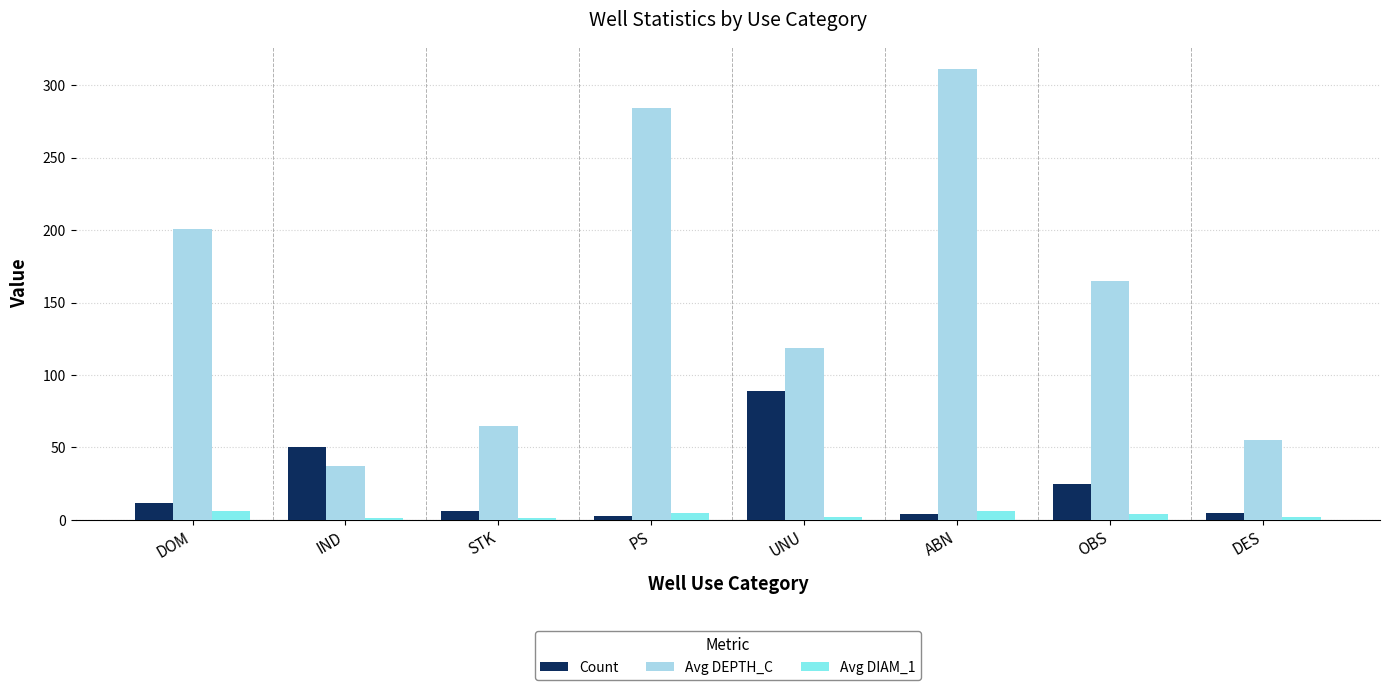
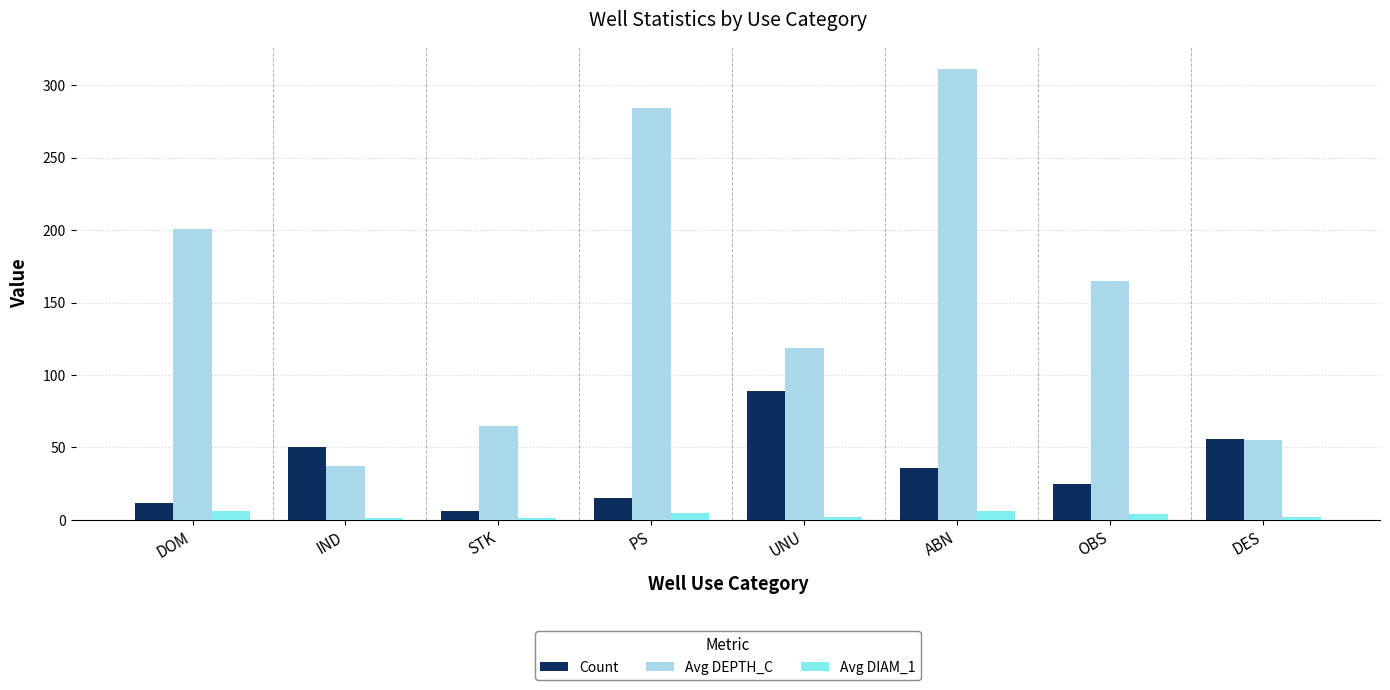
  {
    "Count": {
      "DOM": 12,
      "IND": 50,
      "STK": 6,
-     "PS": 3,
+     "PS": 15,
      "UNU": 89,
-     "ABN": 4,
+     "ABN": 36,
      "OBS": 25,
-     "DES": 5
+     "DES": 56
    }
  }
